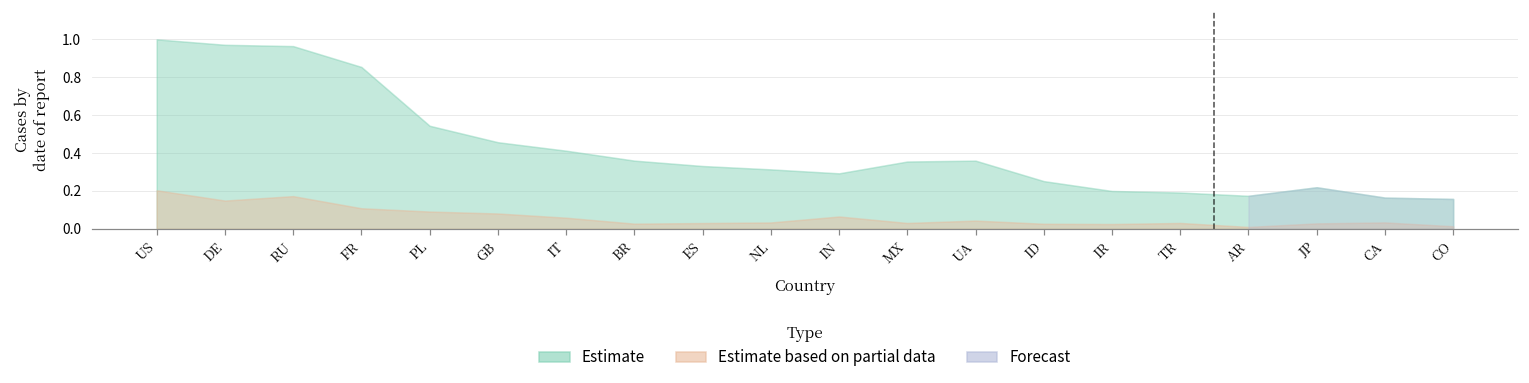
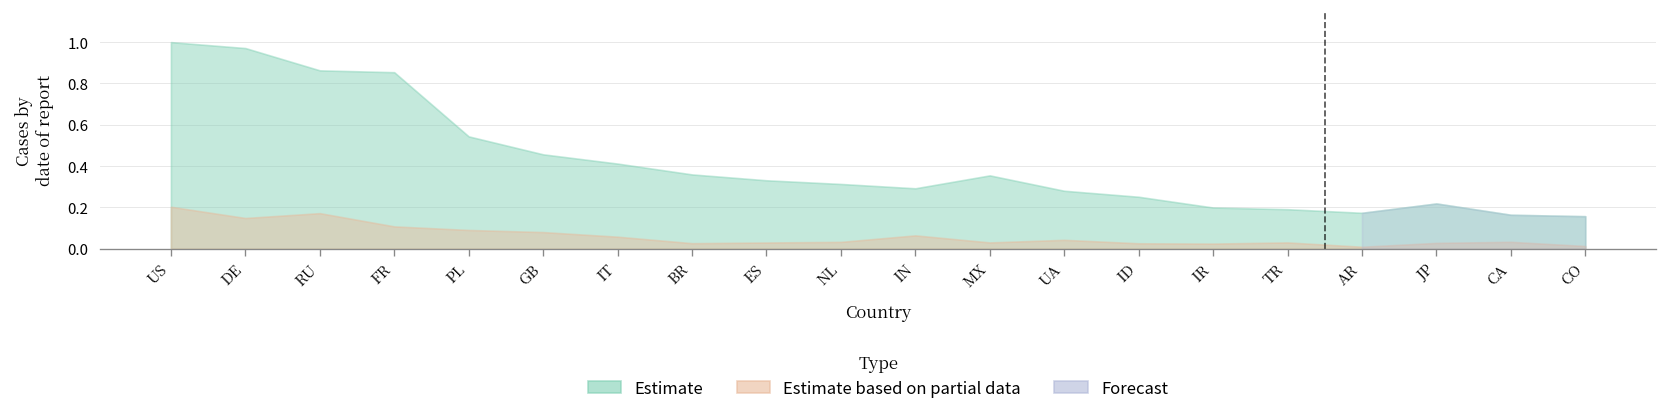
  {
    "Estimate": {
      "US": 1.00,
      "DE": 0.97,
-     "RU": 0.96,
+     "RU": 0.86,
      "FR": 0.85,
      "PL": 0.54,
      "GB": 0.46,
      "IT": 0.41,
      "BR": 0.36,
      "ES": 0.33,
      "NL": 0.31,
      "IN": 0.29,
      "MX": 0.36,
-     "UA": 0.36,
+     "UA": 0.28,
      "ID": 0.25,
      "IR": 0.20,
      "TR": 0.19
    }
  }
